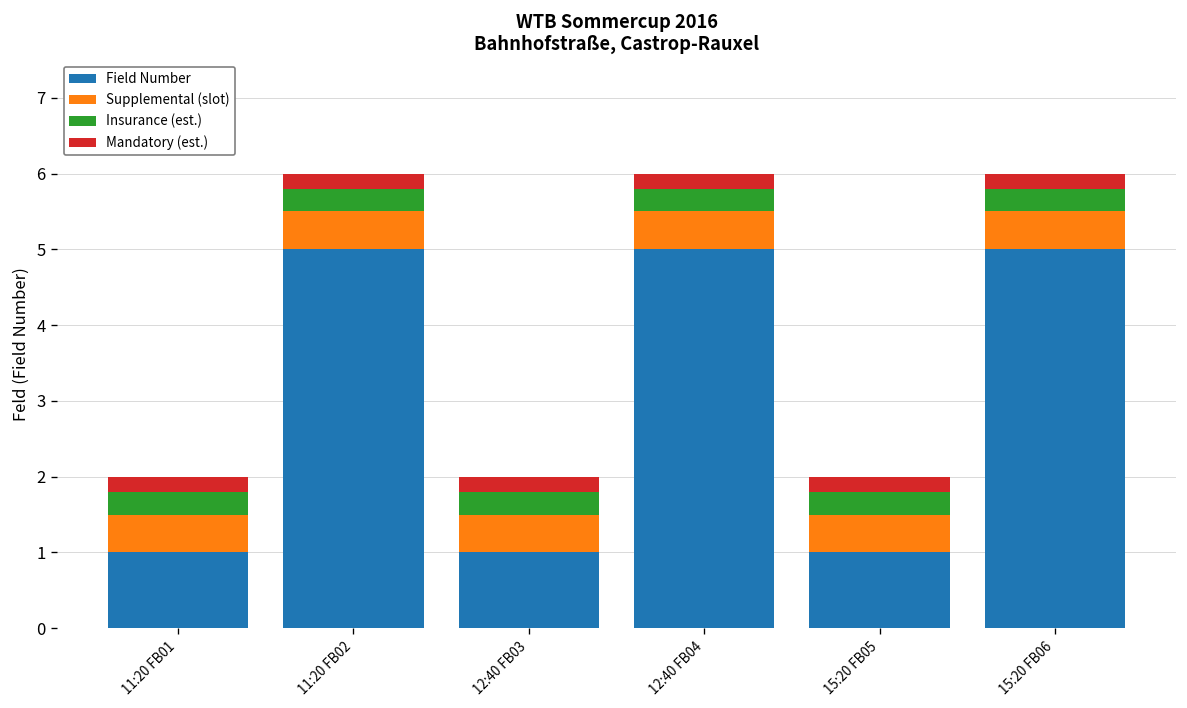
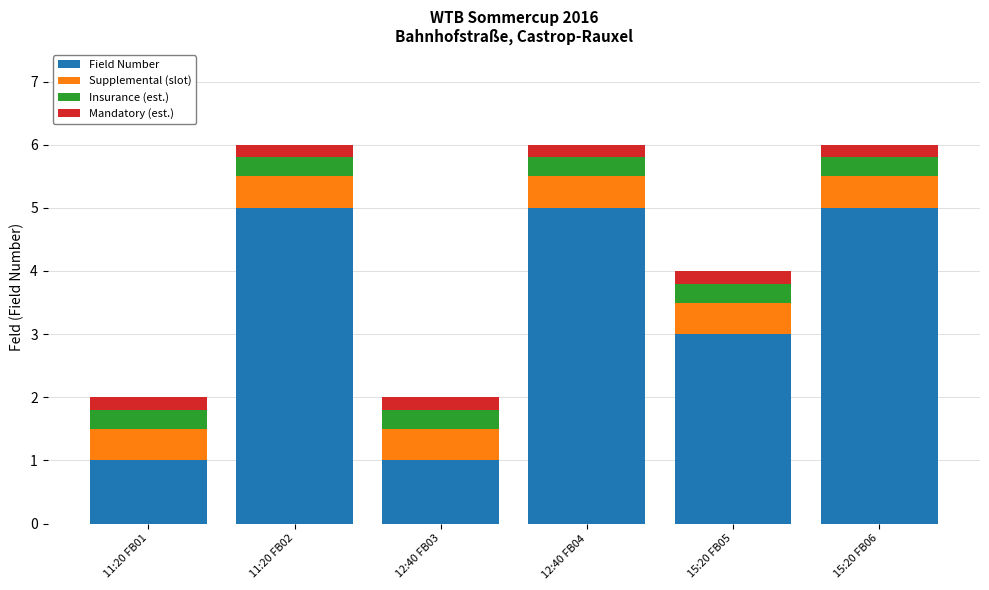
  {
    "Field Number": {
      "11:20 FB01": 1,
      "11:20 FB02": 5,
      "12:40 FB03": 1,
      "12:40 FB04": 5,
-     "15:20 FB05": 1,
+     "15:20 FB05": 3,
      "15:20 FB06": 5
    },
    "Supplemental (slot)": {
      "11:20 FB01": 0.5,
      "11:20 FB02": 0.5,
      "12:40 FB03": 0.5,
      "12:40 FB04": 0.5,
      "15:20 FB05": 0.5,
      "15:20 FB06": 0.5
    },
    "Insurance (est.)": {
      "11:20 FB01": 0.3,
      "11:20 FB02": 0.3,
      "12:40 FB03": 0.3,
      "12:40 FB04": 0.3,
      "15:20 FB05": 0.3,
      "15:20 FB06": 0.3
    },
    "Mandatory (est.)": {
      "11:20 FB01": 0.2,
      "11:20 FB02": 0.2,
      "12:40 FB03": 0.2,
      "12:40 FB04": 0.2,
      "15:20 FB05": 0.2,
      "15:20 FB06": 0.2
    }
  }
